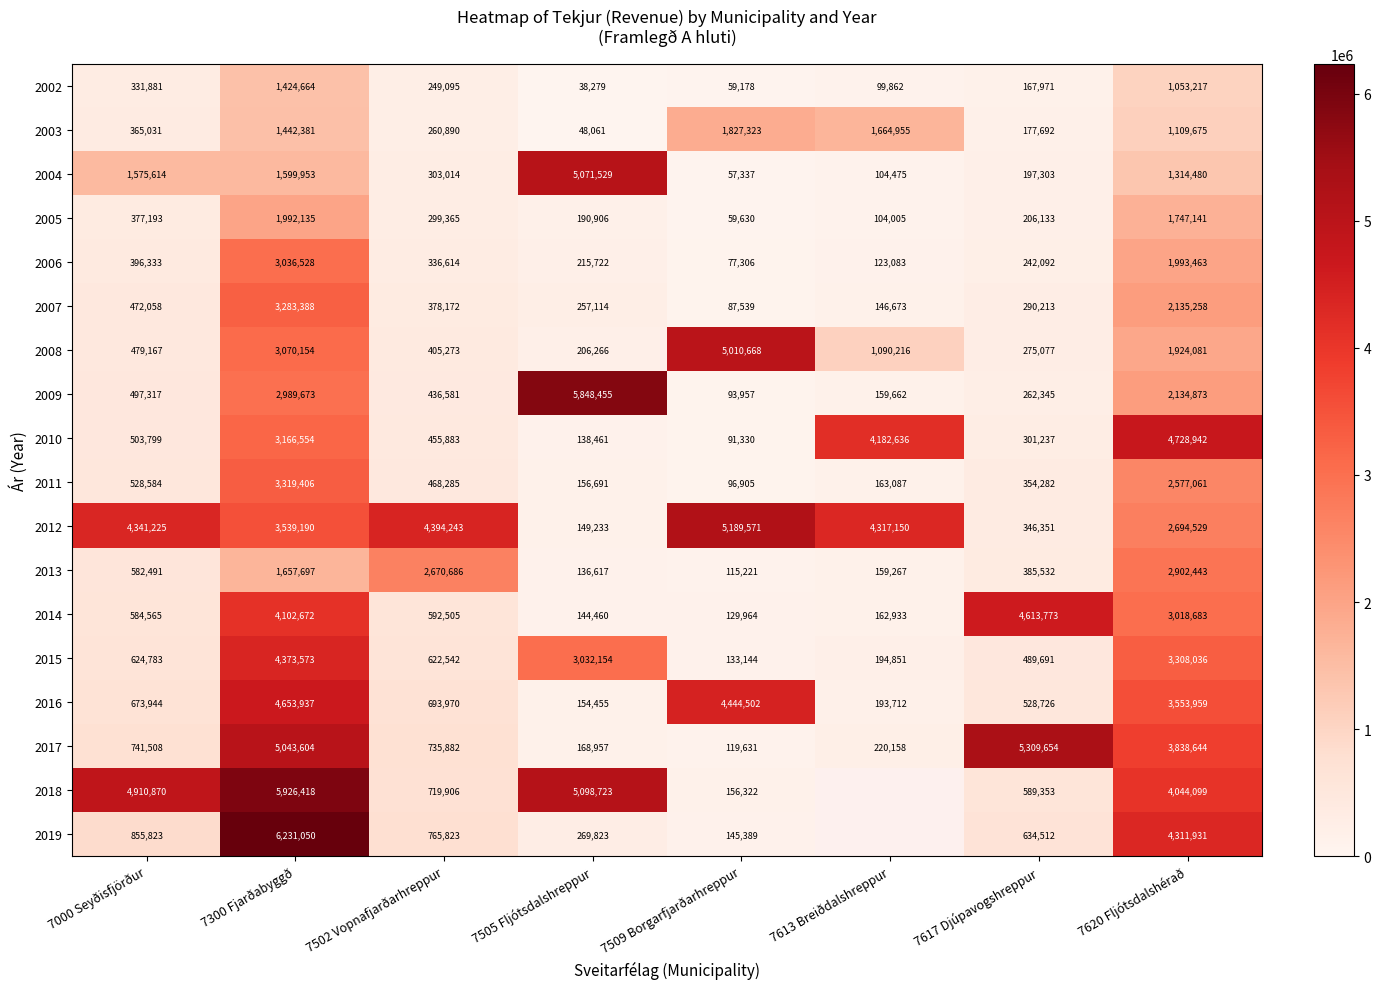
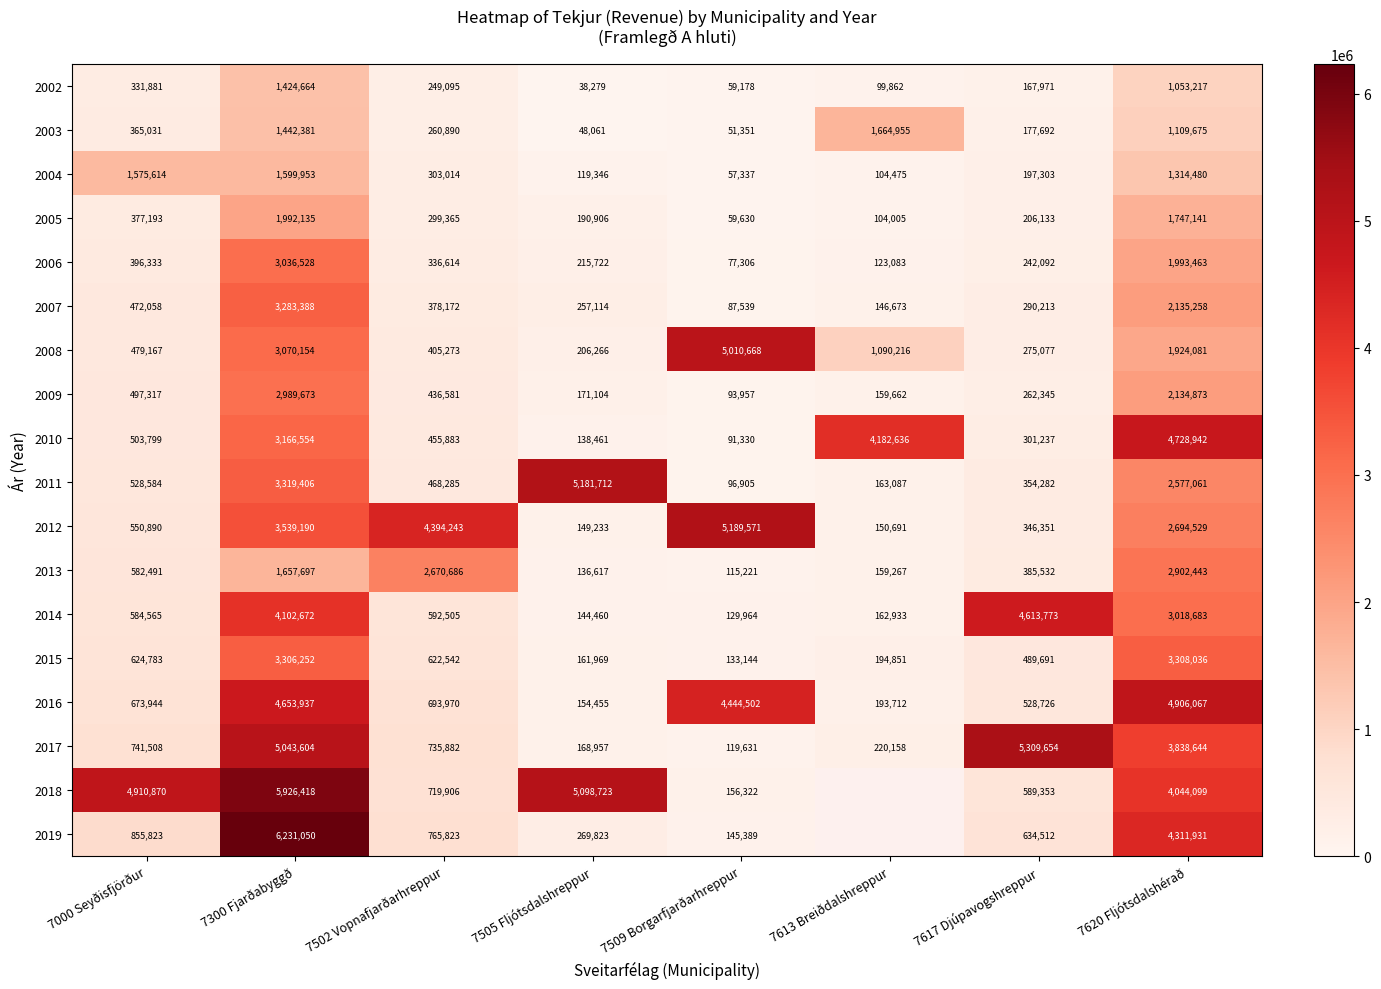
  {
    "2002": {
      "7000 Seyðisfjörður": "331,881",
      "7300 Fjarðabyggð": "1,424,664",
      "7502 Vopnafjarðarhreppur": "249,095",
      "7505 Fljótsdalshreppur": "38,279",
      "7509 Borgarfjarðarhreppur": "59,178",
      "7613 Breiðdalshreppur": "99,862",
      "7617 Djúpavogshreppur": "167,971",
      "7620 Fljótsdalshérað": "1,053,217"
    },
    "2003": {
      "7000 Seyðisfjörður": "365,031",
      "7300 Fjarðabyggð": "1,442,381",
      "7502 Vopnafjarðarhreppur": "260,890",
      "7505 Fljótsdalshreppur": "48,061",
-     "7509 Borgarfjarðarhreppur": "1,827,323",
+     "7509 Borgarfjarðarhreppur": "51,351",
      "7613 Breiðdalshreppur": "1,664,955",
      "7617 Djúpavogshreppur": "177,692",
      "7620 Fljótsdalshérað": "1,109,675"
    },
    "2004": {
      "7000 Seyðisfjörður": "1,575,614",
      "7300 Fjarðabyggð": "1,599,953",
      "7502 Vopnafjarðarhreppur": "303,014",
-     "7505 Fljótsdalshreppur": "5,071,529",
+     "7505 Fljótsdalshreppur": "119,346",
      "7509 Borgarfjarðarhreppur": "57,337",
      "7613 Breiðdalshreppur": "104,475",
      "7617 Djúpavogshreppur": "197,303",
      "7620 Fljótsdalshérað": "1,314,480"
    },
    "2005": {
      "7000 Seyðisfjörður": "377,193",
      "7300 Fjarðabyggð": "1,992,135",
      "7502 Vopnafjarðarhreppur": "299,365",
      "7505 Fljótsdalshreppur": "190,906",
      "7509 Borgarfjarðarhreppur": "59,630",
      "7613 Breiðdalshreppur": "104,005",
      "7617 Djúpavogshreppur": "206,133",
      "7620 Fljótsdalshérað": "1,747,141"
    },
    "2006": {
      "7000 Seyðisfjörður": "396,333",
      "7300 Fjarðabyggð": "3,036,528",
      "7502 Vopnafjarðarhreppur": "336,614",
      "7505 Fljótsdalshreppur": "215,722",
      "7509 Borgarfjarðarhreppur": "77,306",
      "7613 Breiðdalshreppur": "123,083",
      "7617 Djúpavogshreppur": "242,092",
      "7620 Fljótsdalshérað": "1,993,463"
    },
    "2007": {
      "7000 Seyðisfjörður": "472,058",
      "7300 Fjarðabyggð": "3,283,388",
      "7502 Vopnafjarðarhreppur": "378,172",
      "7505 Fljótsdalshreppur": "257,114",
      "7509 Borgarfjarðarhreppur": "87,539",
      "7613 Breiðdalshreppur": "146,673",
      "7617 Djúpavogshreppur": "290,213",
      "7620 Fljótsdalshérað": "2,135,258"
    },
    "2008": {
      "7000 Seyðisfjörður": "479,167",
      "7300 Fjarðabyggð": "3,070,154",
      "7502 Vopnafjarðarhreppur": "405,273",
      "7505 Fljótsdalshreppur": "206,266",
      "7509 Borgarfjarðarhreppur": "5,010,668",
      "7613 Breiðdalshreppur": "1,090,216",
      "7617 Djúpavogshreppur": "275,077",
      "7620 Fljótsdalshérað": "1,924,081"
    },
    "2009": {
      "7000 Seyðisfjörður": "497,317",
      "7300 Fjarðabyggð": "2,989,673",
      "7502 Vopnafjarðarhreppur": "436,581",
-     "7505 Fljótsdalshreppur": "5,848,455",
+     "7505 Fljótsdalshreppur": "171,104",
      "7509 Borgarfjarðarhreppur": "93,957",
      "7613 Breiðdalshreppur": "159,662",
      "7617 Djúpavogshreppur": "262,345",
      "7620 Fljótsdalshérað": "2,134,873"
    },
    "2010": {
      "7000 Seyðisfjörður": "503,799",
      "7300 Fjarðabyggð": "3,166,554",
      "7502 Vopnafjarðarhreppur": "455,883",
      "7505 Fljótsdalshreppur": "138,461",
      "7509 Borgarfjarðarhreppur": "91,330",
      "7613 Breiðdalshreppur": "4,182,636",
      "7617 Djúpavogshreppur": "301,237",
      "7620 Fljótsdalshérað": "4,728,942"
    },
    "2011": {
      "7000 Seyðisfjörður": "528,584",
      "7300 Fjarðabyggð": "3,319,406",
      "7502 Vopnafjarðarhreppur": "468,285",
-     "7505 Fljótsdalshreppur": "156,691",
+     "7505 Fljótsdalshreppur": "5,181,712",
      "7509 Borgarfjarðarhreppur": "96,905",
      "7613 Breiðdalshreppur": "163,087",
      "7617 Djúpavogshreppur": "354,282",
      "7620 Fljótsdalshérað": "2,577,061"
    },
    "2012": {
-     "7000 Seyðisfjörður": "4,341,225",
+     "7000 Seyðisfjörður": "550,890",
      "7300 Fjarðabyggð": "3,539,190",
      "7502 Vopnafjarðarhreppur": "4,394,243",
      "7505 Fljótsdalshreppur": "149,233",
      "7509 Borgarfjarðarhreppur": "5,189,571",
-     "7613 Breiðdalshreppur": "4,317,150",
+     "7613 Breiðdalshreppur": "150,691",
      "7617 Djúpavogshreppur": "346,351",
      "7620 Fljótsdalshérað": "2,694,529"
    },
    "2013": {
      "7000 Seyðisfjörður": "582,491",
      "7300 Fjarðabyggð": "1,657,697",
      "7502 Vopnafjarðarhreppur": "2,670,686",
      "7505 Fljótsdalshreppur": "136,617",
      "7509 Borgarfjarðarhreppur": "115,221",
      "7613 Breiðdalshreppur": "159,267",
      "7617 Djúpavogshreppur": "385,532",
      "7620 Fljótsdalshérað": "2,902,443"
    },
    "2014": {
      "7000 Seyðisfjörður": "584,565",
      "7300 Fjarðabyggð": "4,102,672",
      "7502 Vopnafjarðarhreppur": "592,505",
      "7505 Fljótsdalshreppur": "144,460",
      "7509 Borgarfjarðarhreppur": "129,964",
      "7613 Breiðdalshreppur": "162,933",
      "7617 Djúpavogshreppur": "4,613,773",
      "7620 Fljótsdalshérað": "3,018,683"
    },
    "2015": {
      "7000 Seyðisfjörður": "624,783",
-     "7300 Fjarðabyggð": "4,373,573",
+     "7300 Fjarðabyggð": "3,306,252",
      "7502 Vopnafjarðarhreppur": "622,542",
-     "7505 Fljótsdalshreppur": "3,032,154",
+     "7505 Fljótsdalshreppur": "161,969",
      "7509 Borgarfjarðarhreppur": "133,144",
      "7613 Breiðdalshreppur": "194,851",
      "7617 Djúpavogshreppur": "489,691",
      "7620 Fljótsdalshérað": "3,308,036"
    },
    "2016": {
      "7000 Seyðisfjörður": "673,944",
      "7300 Fjarðabyggð": "4,653,937",
      "7502 Vopnafjarðarhreppur": "693,970",
      "7505 Fljótsdalshreppur": "154,455",
      "7509 Borgarfjarðarhreppur": "4,444,502",
      "7613 Breiðdalshreppur": "193,712",
      "7617 Djúpavogshreppur": "528,726",
-     "7620 Fljótsdalshérað": "3,553,959"
+     "7620 Fljótsdalshérað": "4,906,067"
    },
    "2017": {
      "7000 Seyðisfjörður": "741,508",
      "7300 Fjarðabyggð": "5,043,604",
      "7502 Vopnafjarðarhreppur": "735,882",
      "7505 Fljótsdalshreppur": "168,957",
      "7509 Borgarfjarðarhreppur": "119,631",
      "7613 Breiðdalshreppur": "220,158",
      "7617 Djúpavogshreppur": "5,309,654",
      "7620 Fljótsdalshérað": "3,838,644"
    },
    "2018": {
      "7000 Seyðisfjörður": "4,910,870",
      "7300 Fjarðabyggð": "5,926,418",
      "7502 Vopnafjarðarhreppur": "719,906",
      "7505 Fljótsdalshreppur": "5,098,723",
      "7509 Borgarfjarðarhreppur": "156,322",
      "7617 Djúpavogshreppur": "589,353",
      "7620 Fljótsdalshérað": "4,044,099"
    },
    "2019": {
      "7000 Seyðisfjörður": "855,823",
      "7300 Fjarðabyggð": "6,231,050",
      "7502 Vopnafjarðarhreppur": "765,823",
      "7505 Fljótsdalshreppur": "269,823",
      "7509 Borgarfjarðarhreppur": "145,389",
      "7617 Djúpavogshreppur": "634,512",
      "7620 Fljótsdalshérað": "4,311,931"
    }
  }
